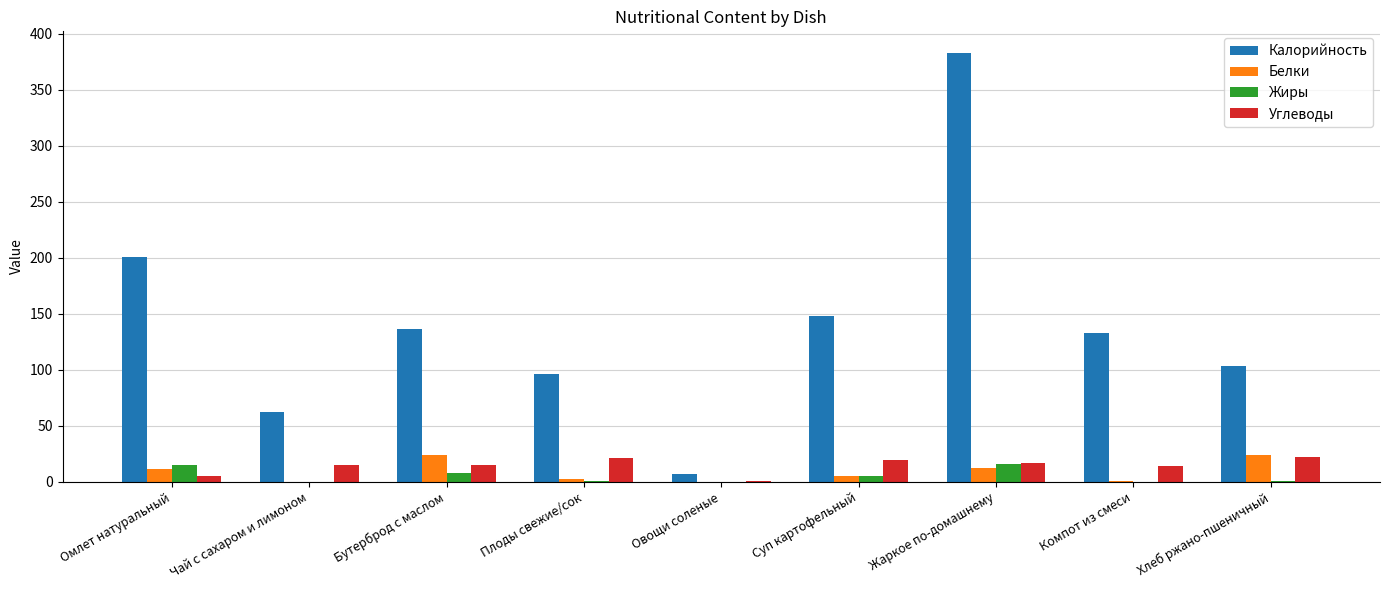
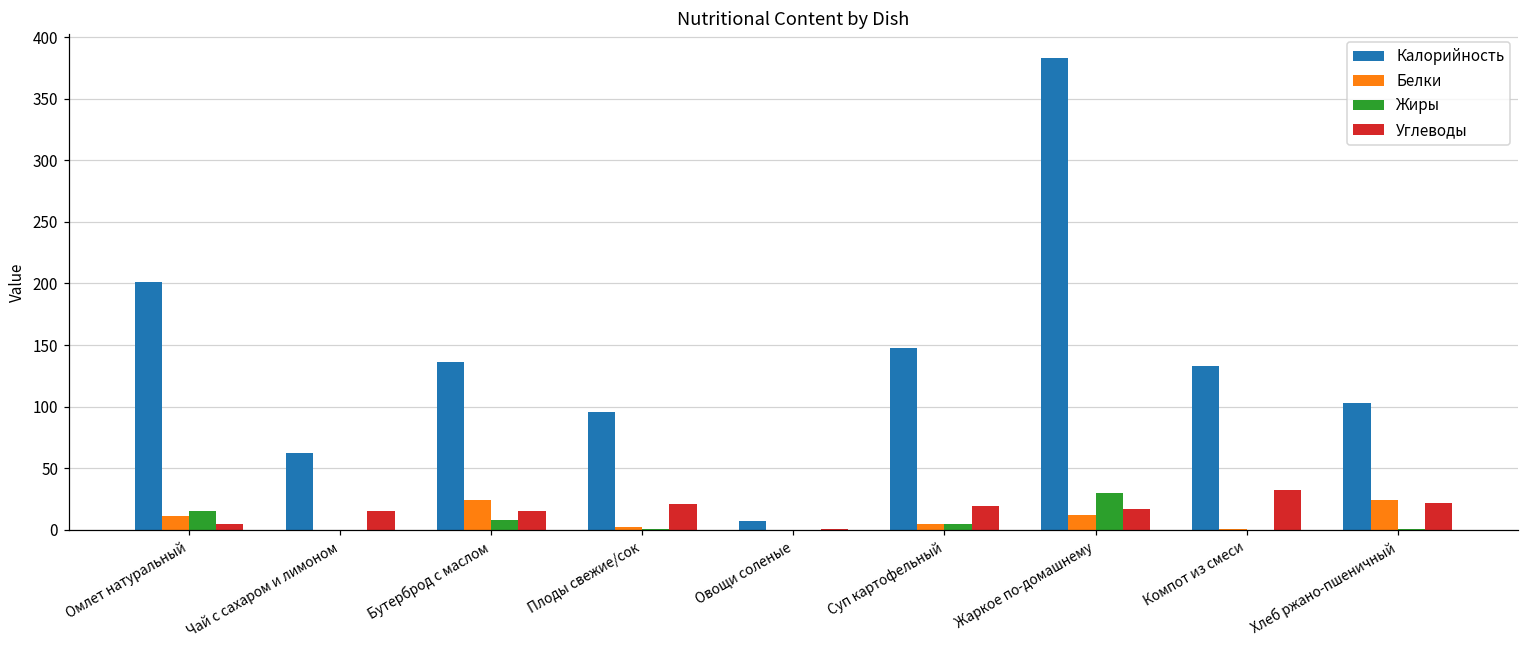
  {
    "Калорийность": {
      "Омлет натуральный": 201,
      "Чай с сахаром и лимоном": 62,
      "Бутерброд с маслом": 136,
      "Плоды свежие/сок": 96,
      "Овощи соленые": 7,
      "Суп картофельный": 148,
      "Жаркое по-домашнему": 383,
      "Компот из смеси": 133,
      "Хлеб ржано-пшеничный": 103
    },
    "Белки": {
      "Омлет натуральный": 11,
      "Чай с сахаром и лимоном": 0,
      "Бутерброд с маслом": 24,
      "Овощи соленые": 0,
      "Суп картофельный": 5,
      "Жаркое по-домашнему": 12,
      "Хлеб ржано-пшеничный": 24
    },
    "Жиры": {
      "Омлет натуральный": 15,
      "Чай с сахаром и лимоном": 0,
      "Бутерброд с маслом": 8,
      "Овощи соленые": 0,
      "Суп картофельный": 5,
-     "Жаркое по-домашнему": 16,
+     "Жаркое по-домашнему": 30,
      "Компот из смеси": 0
    },
    "Углеводы": {
      "Омлет натуральный": 5,
      "Чай с сахаром и лимоном": 15,
      "Бутерброд с маслом": 15,
      "Плоды свежие/сок": 21,
      "Суп картофельный": 19,
      "Жаркое по-домашнему": 17,
-     "Компот из смеси": 14,
+     "Компот из смеси": 32,
      "Хлеб ржано-пшеничный": 22
    }
  }
